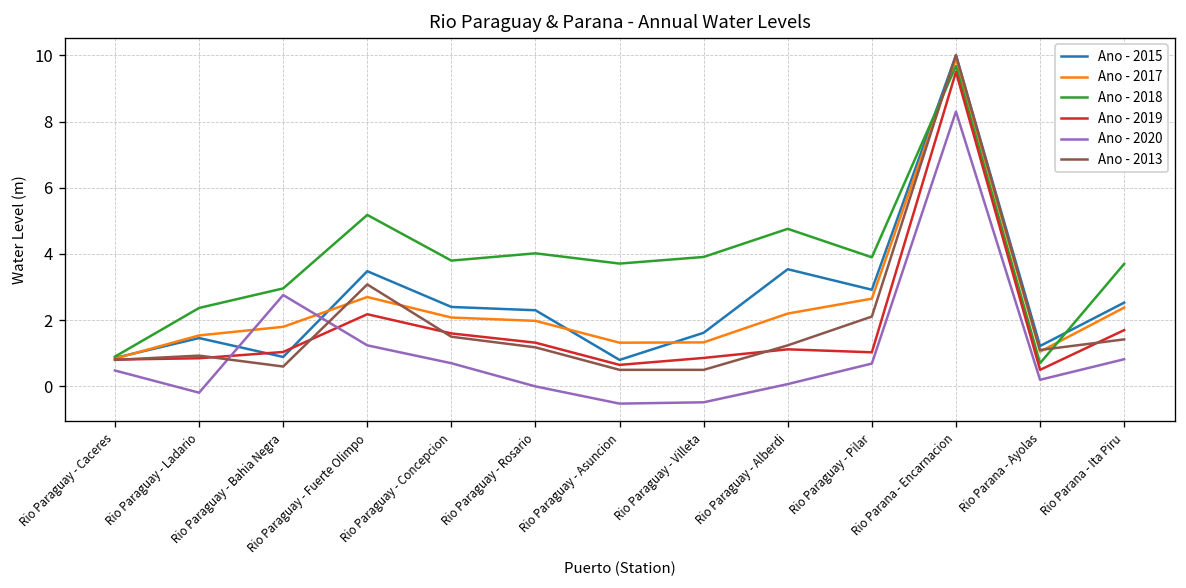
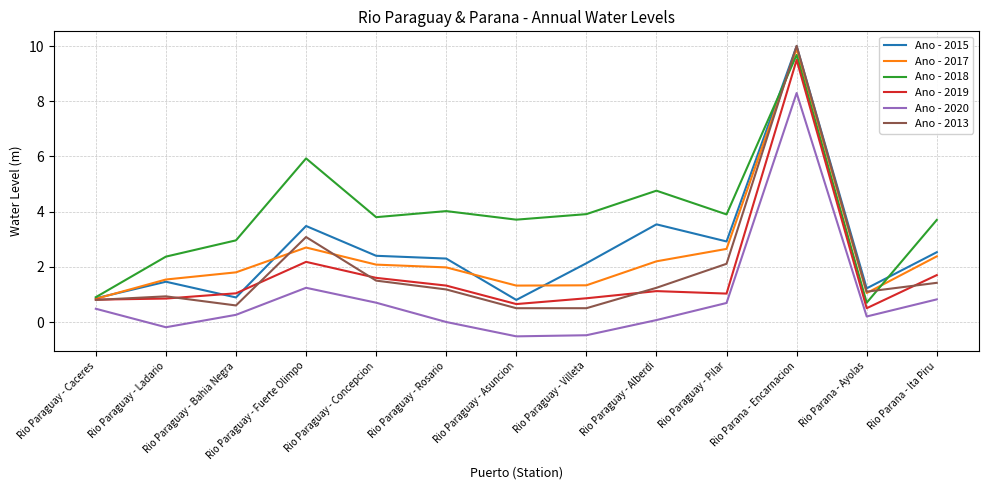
  {
    "Ano - 2015": {
      "Rio Paraguay - Bahia Negra": 0.9,
      "Rio Paraguay - Fuerte Olimpo": 3.5,
      "Rio Paraguay - Concepcion": 2.4,
      "Rio Paraguay - Rosario": 2.3,
      "Rio Paraguay - Asuncion": 0.8,
-     "Rio Paraguay - Villeta": 1.6,
+     "Rio Paraguay - Villeta": 2.1,
      "Rio Paraguay - Alberdi": 3.5,
      "Rio Paraguay - Pilar": 2.9,
      "Rio Parana - Ayolas": 1.2,
      "Rio Parana - Ita Piru": 2.5
    },
    "Ano - 2017": {
      "Rio Paraguay - Bahia Negra": 1.8,
      "Rio Paraguay - Fuerte Olimpo": 2.7,
      "Rio Paraguay - Concepcion": 2.1,
      "Rio Paraguay - Rosario": 2.0,
      "Rio Paraguay - Asuncion": 1.3,
      "Rio Paraguay - Villeta": 1.3,
      "Rio Paraguay - Alberdi": 2.2,
      "Rio Paraguay - Pilar": 2.7,
      "Rio Parana - Encarnacion": 9.9,
      "Rio Parana - Ita Piru": 2.4
    },
    "Ano - 2018": {
      "Rio Paraguay - Ladario": 2.4,
      "Rio Paraguay - Bahia Negra": 3.0,
-     "Rio Paraguay - Fuerte Olimpo": 5.2,
+     "Rio Paraguay - Fuerte Olimpo": 5.9,
      "Rio Paraguay - Concepcion": 3.8,
      "Rio Paraguay - Rosario": 4.0,
      "Rio Paraguay - Asuncion": 3.7,
      "Rio Paraguay - Villeta": 3.9,
      "Rio Paraguay - Alberdi": 4.8,
      "Rio Paraguay - Pilar": 3.9,
      "Rio Parana - Encarnacion": 9.7,
      "Rio Parana - Ayolas": 0.7,
      "Rio Parana - Ita Piru": 3.7
    },
    "Ano - 2019": {
      "Rio Paraguay - Bahia Negra": 1.0,
      "Rio Paraguay - Fuerte Olimpo": 2.2,
      "Rio Paraguay - Concepcion": 1.6,
      "Rio Paraguay - Rosario": 1.3,
      "Rio Paraguay - Asuncion": 0.7,
      "Rio Paraguay - Villeta": 0.9,
      "Rio Paraguay - Alberdi": 1.1,
      "Rio Paraguay - Pilar": 1.0,
      "Rio Parana - Encarnacion": 9.5,
      "Rio Parana - Ayolas": 0.5,
      "Rio Parana - Ita Piru": 1.7
    },
    "Ano - 2020": {
      "Rio Paraguay - Caceres": 0.5,
      "Rio Paraguay - Ladario": -0.2,
-     "Rio Paraguay - Bahia Negra": 2.8,
+     "Rio Paraguay - Bahia Negra": 0.3,
      "Rio Paraguay - Fuerte Olimpo": 1.2,
      "Rio Paraguay - Concepcion": 0.7,
      "Rio Paraguay - Rosario": 0.0,
      "Rio Paraguay - Asuncion": -0.5,
      "Rio Paraguay - Villeta": -0.5,
      "Rio Paraguay - Alberdi": 0.1,
      "Rio Paraguay - Pilar": 0.7,
      "Rio Parana - Encarnacion": 8.3,
      "Rio Parana - Ayolas": 0.2,
      "Rio Parana - Ita Piru": 0.8
    },
    "Ano - 2013": {
      "Rio Paraguay - Bahia Negra": 0.6,
      "Rio Paraguay - Fuerte Olimpo": 3.1,
      "Rio Paraguay - Concepcion": 1.5,
      "Rio Paraguay - Rosario": 1.2,
      "Rio Paraguay - Asuncion": 0.5,
      "Rio Paraguay - Villeta": 0.5,
      "Rio Paraguay - Alberdi": 1.2,
      "Rio Paraguay - Pilar": 2.1,
      "Rio Parana - Ita Piru": 1.4
    }
  }
